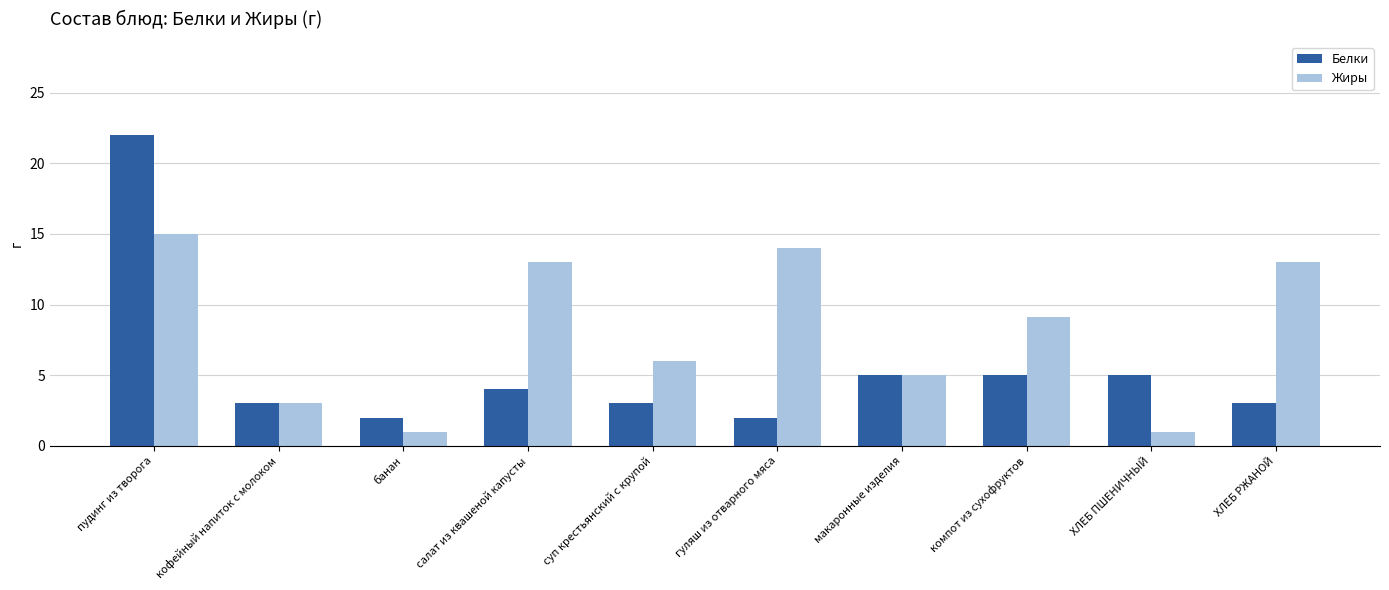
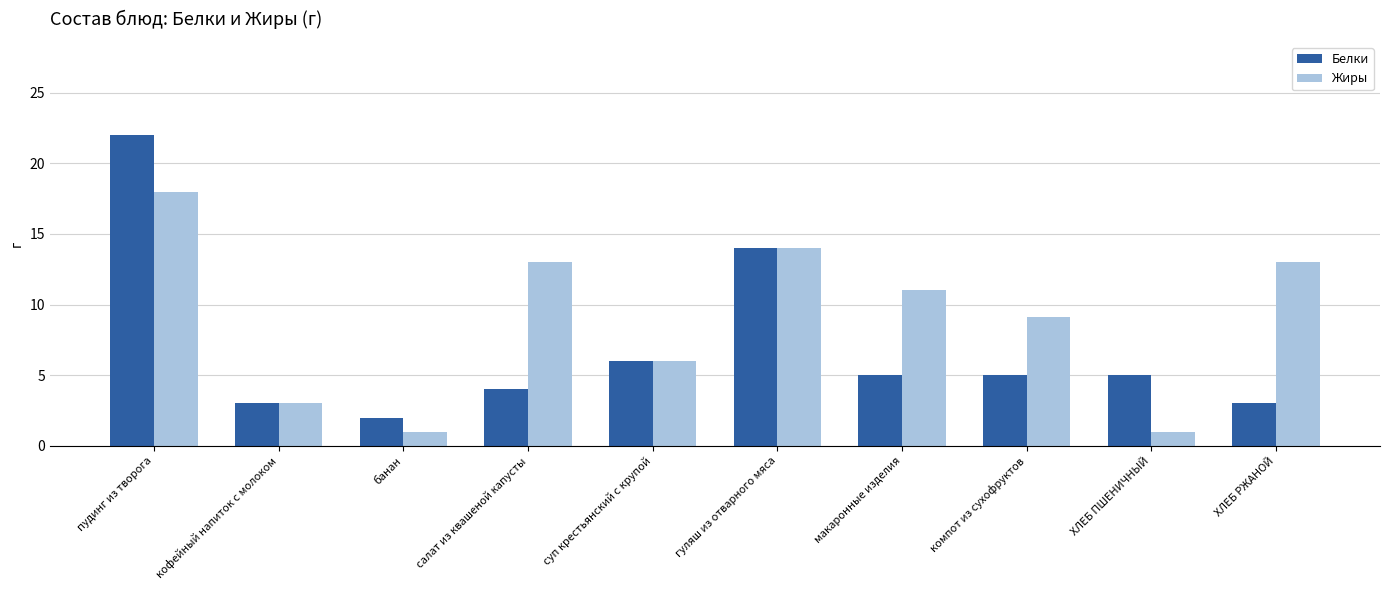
  {
    "Белки": {
      "пудинг из творога": 22,
      "кофейный напиток с молоком": 3,
      "банан": 2,
      "салат из квашеной капусты": 4,
-     "суп крестьянский с крупой": 3,
-     "гуляш из отварного мяса": 2,
+     "суп крестьянский с крупой": 6,
+     "гуляш из отварного мяса": 14,
      "макаронные изделия": 5,
      "компот из сухофруктов": 5,
      "ХЛЕБ ПШЕНИЧНЫЙ": 5,
      "ХЛЕБ РЖАНОЙ": 3
    },
    "Жиры": {
-     "пудинг из творога": 15,
+     "пудинг из творога": 18,
      "кофейный напиток с молоком": 3,
      "банан": 1,
      "салат из квашеной капусты": 13,
      "суп крестьянский с крупой": 6,
      "гуляш из отварного мяса": 14,
-     "макаронные изделия": 5,
+     "макаронные изделия": 11,
      "компот из сухофруктов": 9,
      "ХЛЕБ ПШЕНИЧНЫЙ": 1,
      "ХЛЕБ РЖАНОЙ": 13
    }
  }
